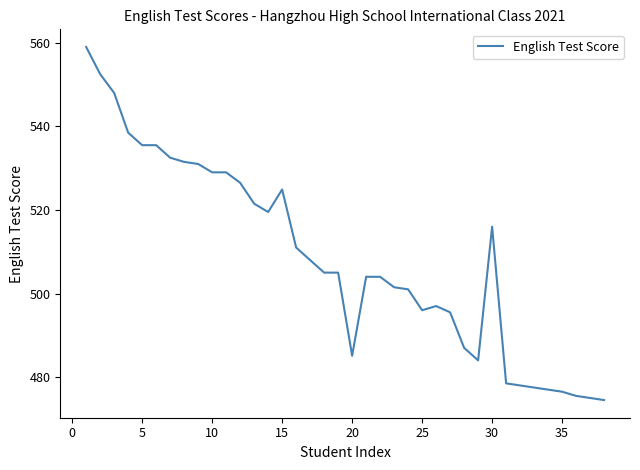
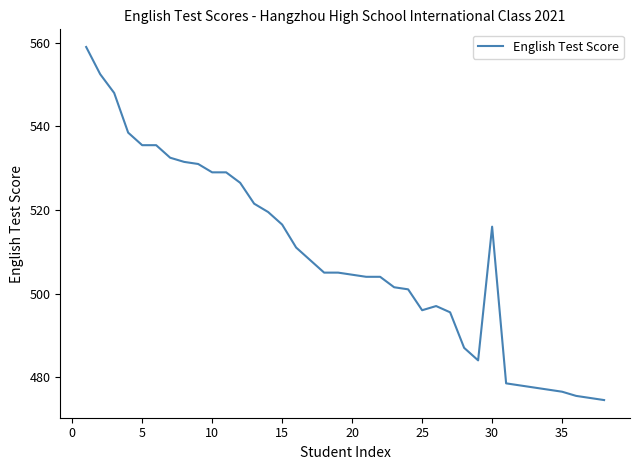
  {
    "5": 536,
    "10": 529,
-   "15": 525,
-   "20": 485,
+   "15": 517,
+   "20": 505,
    "25": 496,
    "30": 516,
    "35": 477
  }
